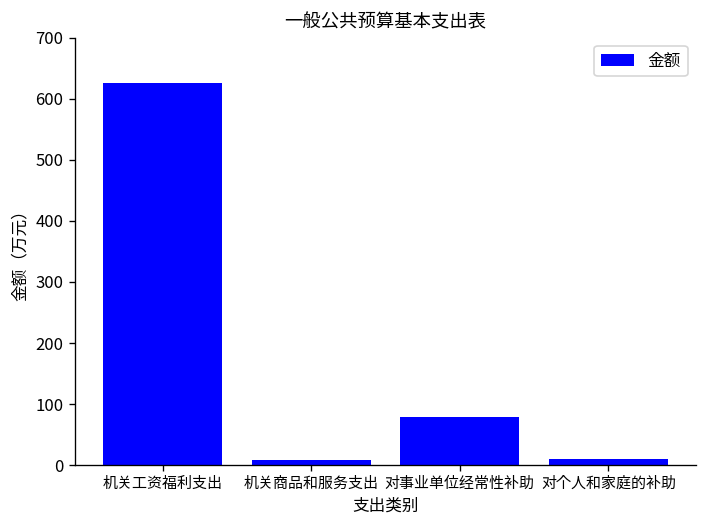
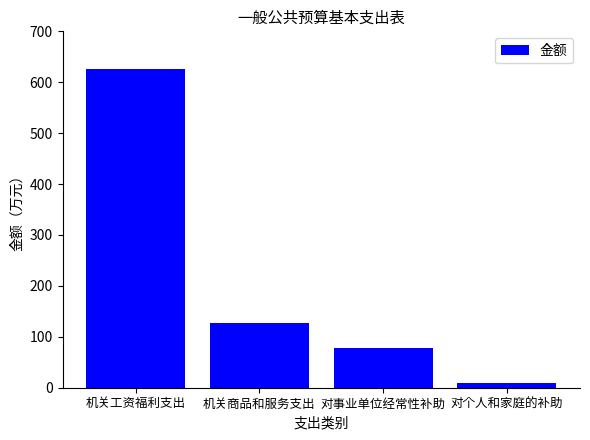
  {
    "机关工资福利支出": 630,
-   "机关商品和服务支出": 10,
+   "机关商品和服务支出": 130,
    "对事业单位经常性补助": 80,
    "对个人和家庭的补助": 10
  }
